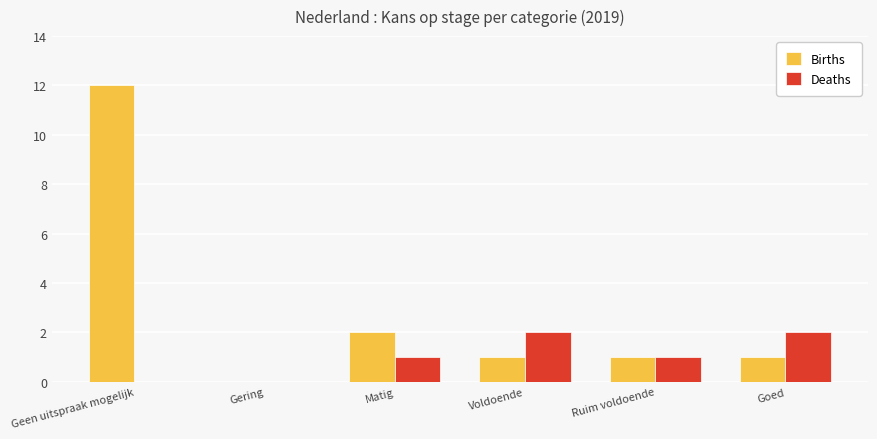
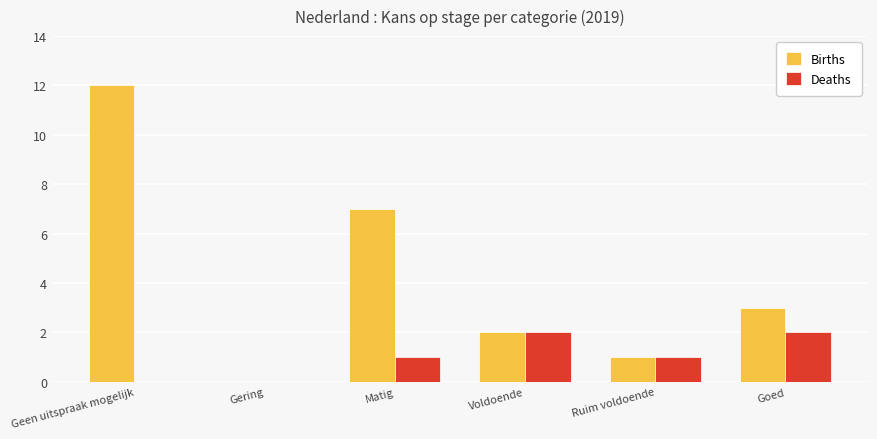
  {
    "Births": {
      "Geen uitspraak mogelijk": 12,
      "Gering": 0,
-     "Matig": 2,
-     "Voldoende": 1,
+     "Matig": 7,
+     "Voldoende": 2,
      "Ruim voldoende": 1,
-     "Goed": 1
+     "Goed": 3
    },
    "Deaths": {
      "Geen uitspraak mogelijk": 0,
      "Gering": 0,
      "Matig": 1,
      "Voldoende": 2,
      "Ruim voldoende": 1,
      "Goed": 2
    }
  }
